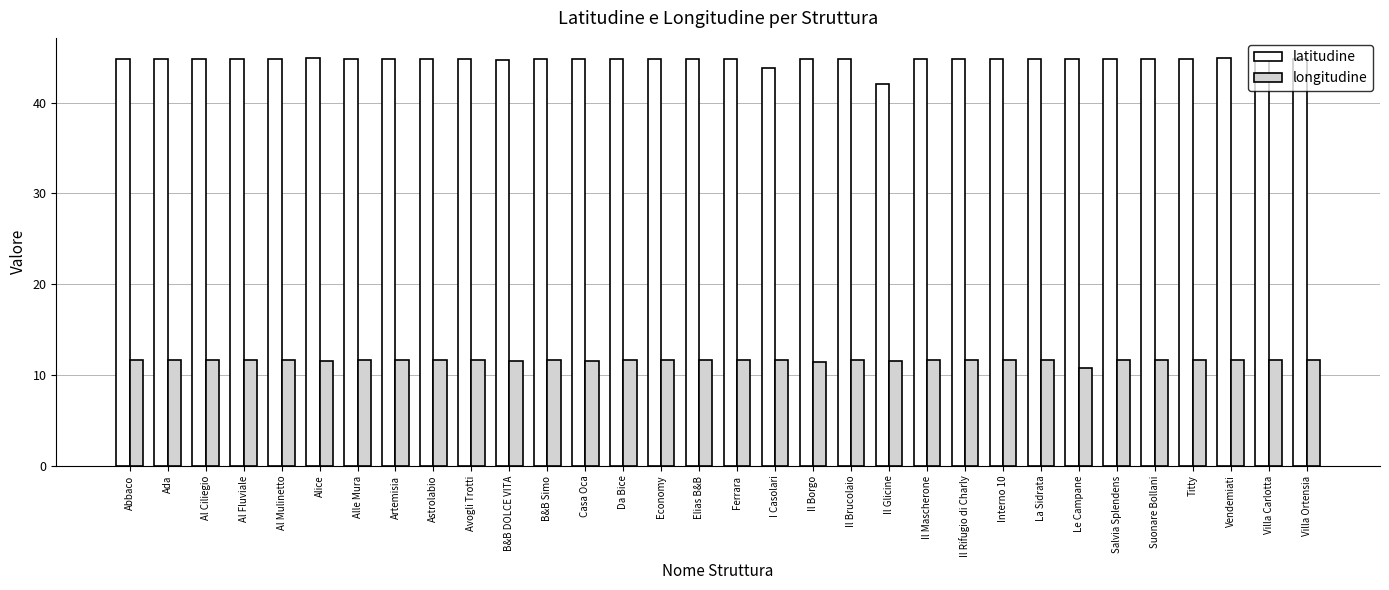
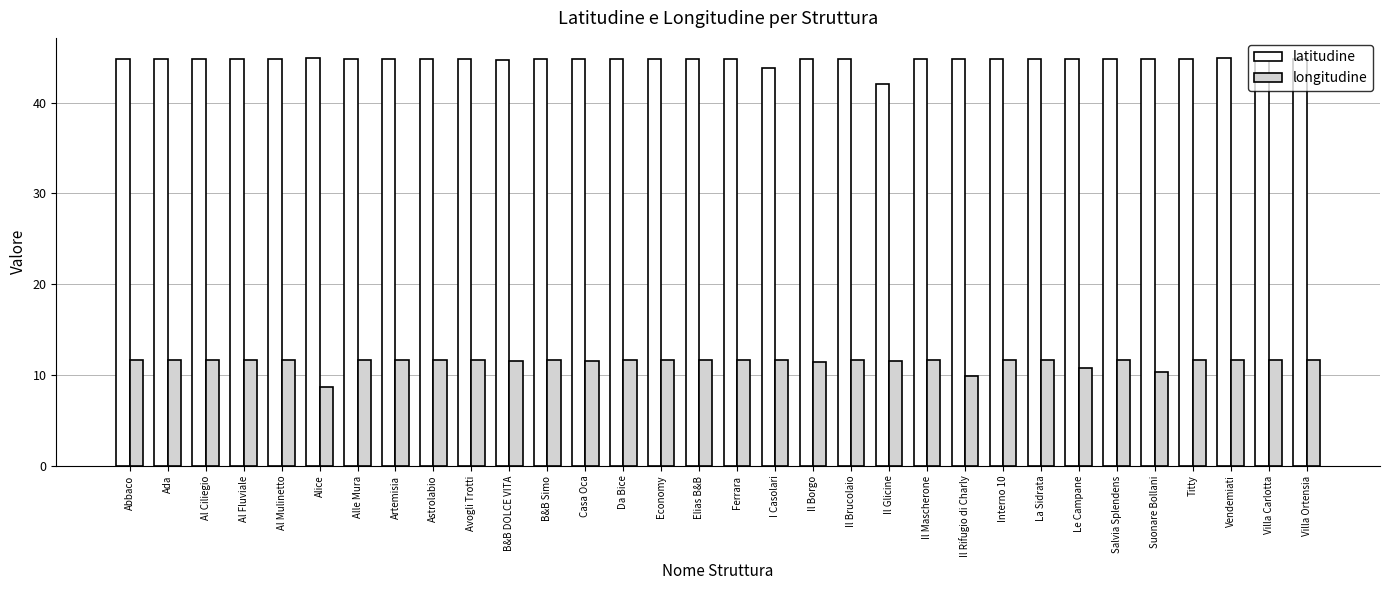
  {
    "latitudine": {
      "Abbaco": 45,
      "Ada": 45,
      "Al Ciliegio": 45,
      "Al Fluviale": 45,
      "Al Mulinetto": 45,
      "Alice": 45,
      "Alle Mura": 45,
      "Artemisia": 45,
      "Astrolabio": 45,
      "Avogli Trotti": 45,
      "B&B DOLCE VITA": 45,
      "B&B Simo": 45,
      "Casa Oca": 45,
      "Da Bice": 45,
      "Economy": 45,
      "Elias B&B": 45,
      "Ferrara": 45,
      "I Casolari": 44,
      "Il Borgo": 45,
      "Il Brucolaio": 45,
      "Il Glicine": 42,
      "Il Mascherone": 45,
      "Il Rifugio di Charly": 45,
      "Interno 10": 45,
      "La Sidrata": 45,
      "Le Campane": 45,
      "Salvia Splendens": 45,
      "Suonare Bollani": 45,
      "Titty": 45,
      "Vendemiati": 45
    },
    "longitudine": {
      "Abbaco": 12,
      "Ada": 12,
      "Al Ciliegio": 12,
      "Al Fluviale": 12,
      "Al Mulinetto": 12,
-     "Alice": 12,
+     "Alice": 9,
      "Alle Mura": 12,
      "Artemisia": 12,
      "Astrolabio": 12,
      "Avogli Trotti": 12,
      "B&B DOLCE VITA": 12,
      "B&B Simo": 12,
      "Casa Oca": 12,
      "Da Bice": 12,
      "Economy": 12,
      "Elias B&B": 12,
      "Ferrara": 12,
      "I Casolari": 12,
      "Il Borgo": 11,
      "Il Brucolaio": 12,
      "Il Glicine": 12,
      "Il Mascherone": 12,
-     "Il Rifugio di Charly": 12,
+     "Il Rifugio di Charly": 10,
      "Interno 10": 12,
      "La Sidrata": 12,
      "Le Campane": 11,
      "Salvia Splendens": 12,
-     "Suonare Bollani": 12,
+     "Suonare Bollani": 10,
      "Titty": 12,
      "Vendemiati": 12,
      "Villa Carlotta": 12,
      "Villa Ortensia": 12
    }
  }
